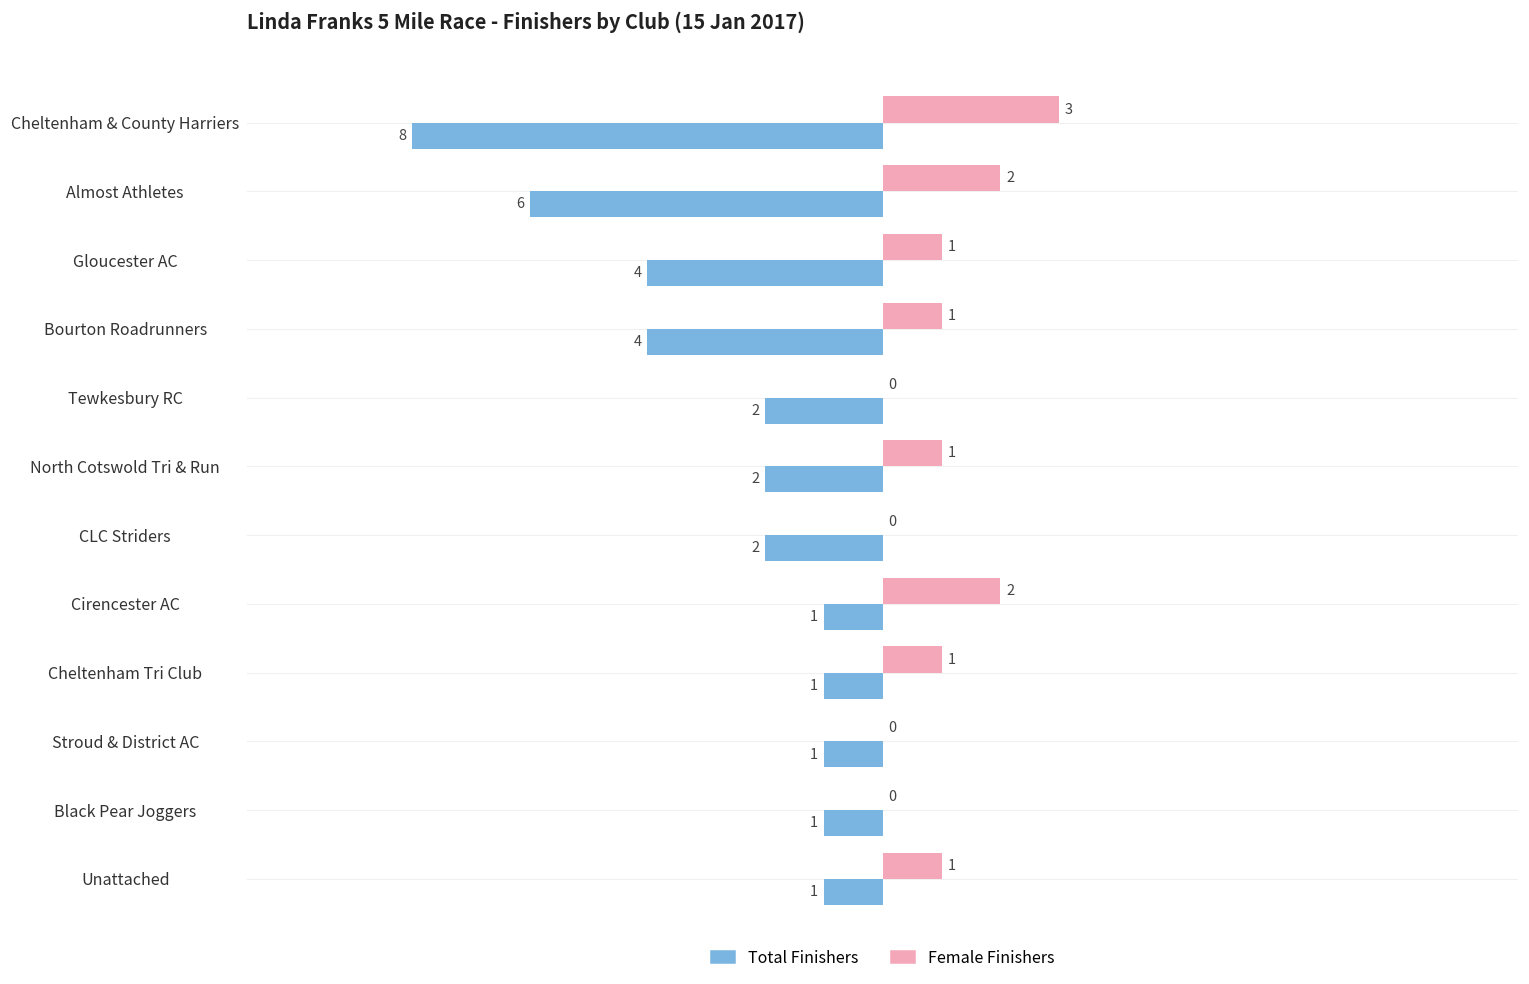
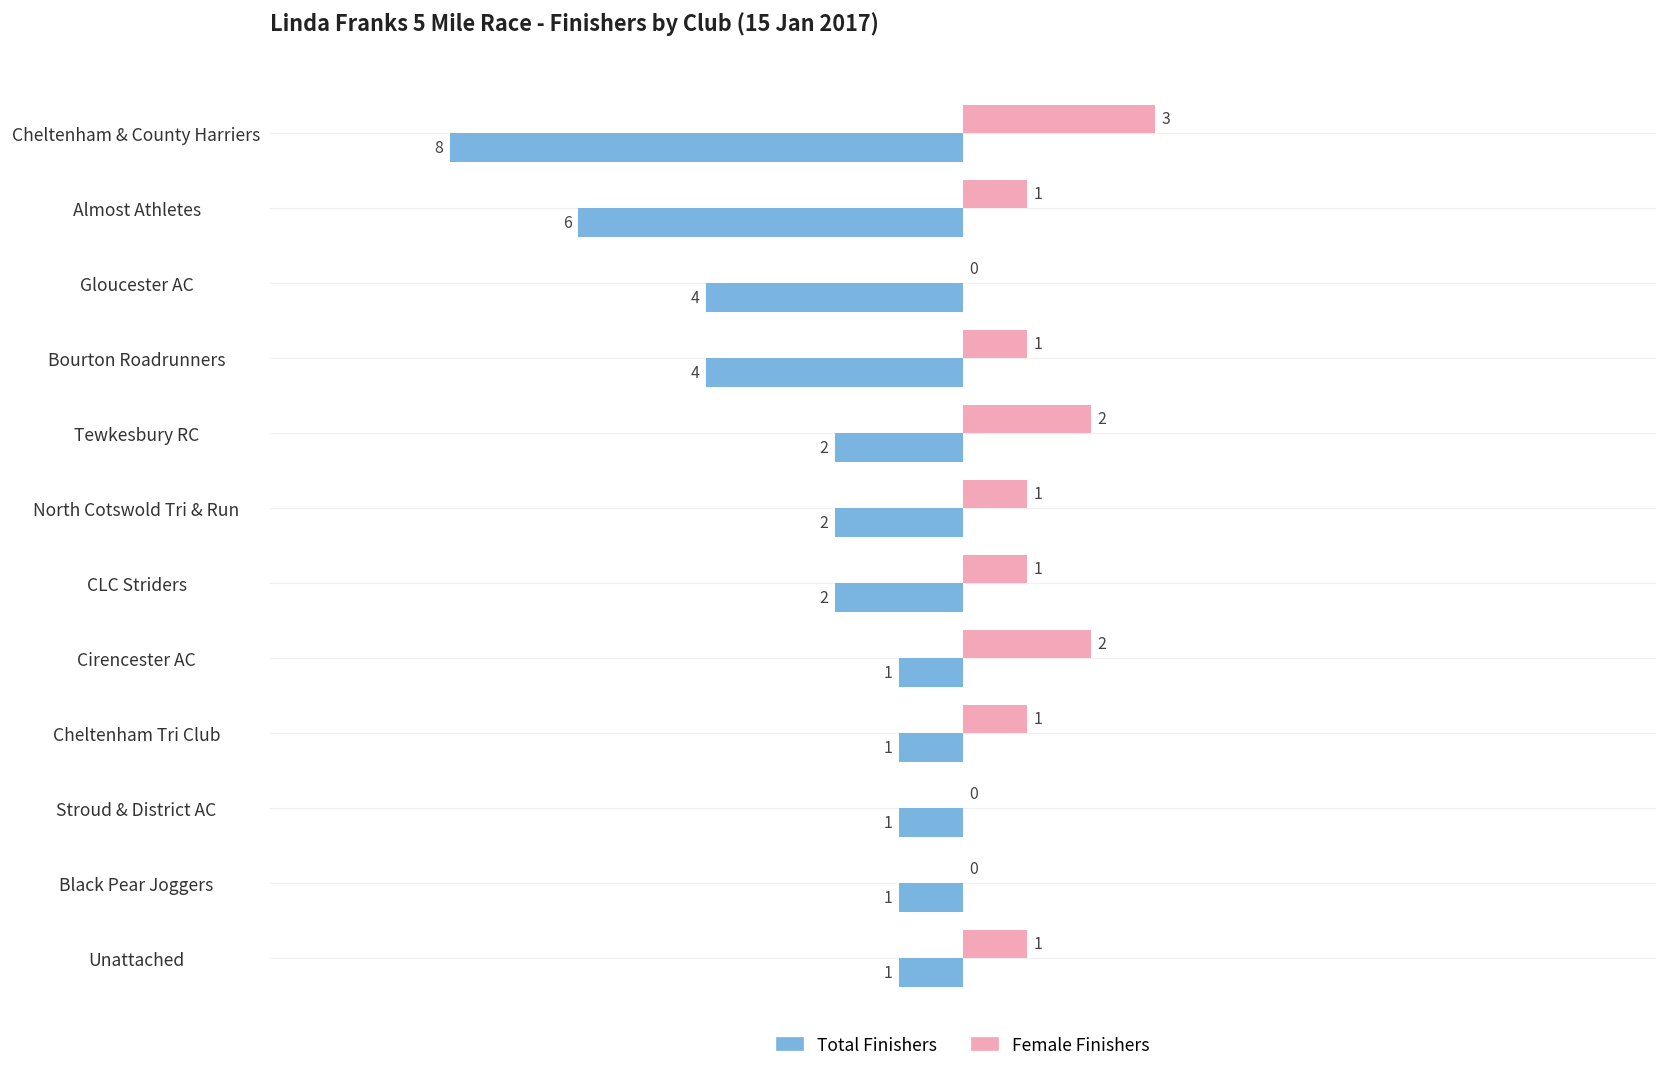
  {
    "Female Finishers": {
      "Cheltenham & County Harriers": 3,
-     "Almost Athletes": 2,
-     "Gloucester AC": 1,
+     "Almost Athletes": 1,
+     "Gloucester AC": 0,
      "Bourton Roadrunners": 1,
-     "Tewkesbury RC": 0,
+     "Tewkesbury RC": 2,
      "North Cotswold Tri & Run": 1,
-     "CLC Striders": 0,
+     "CLC Striders": 1,
      "Cirencester AC": 2,
      "Cheltenham Tri Club": 1,
      "Stroud & District AC": 0,
      "Black Pear Joggers": 0,
      "Unattached": 1
    }
  }
